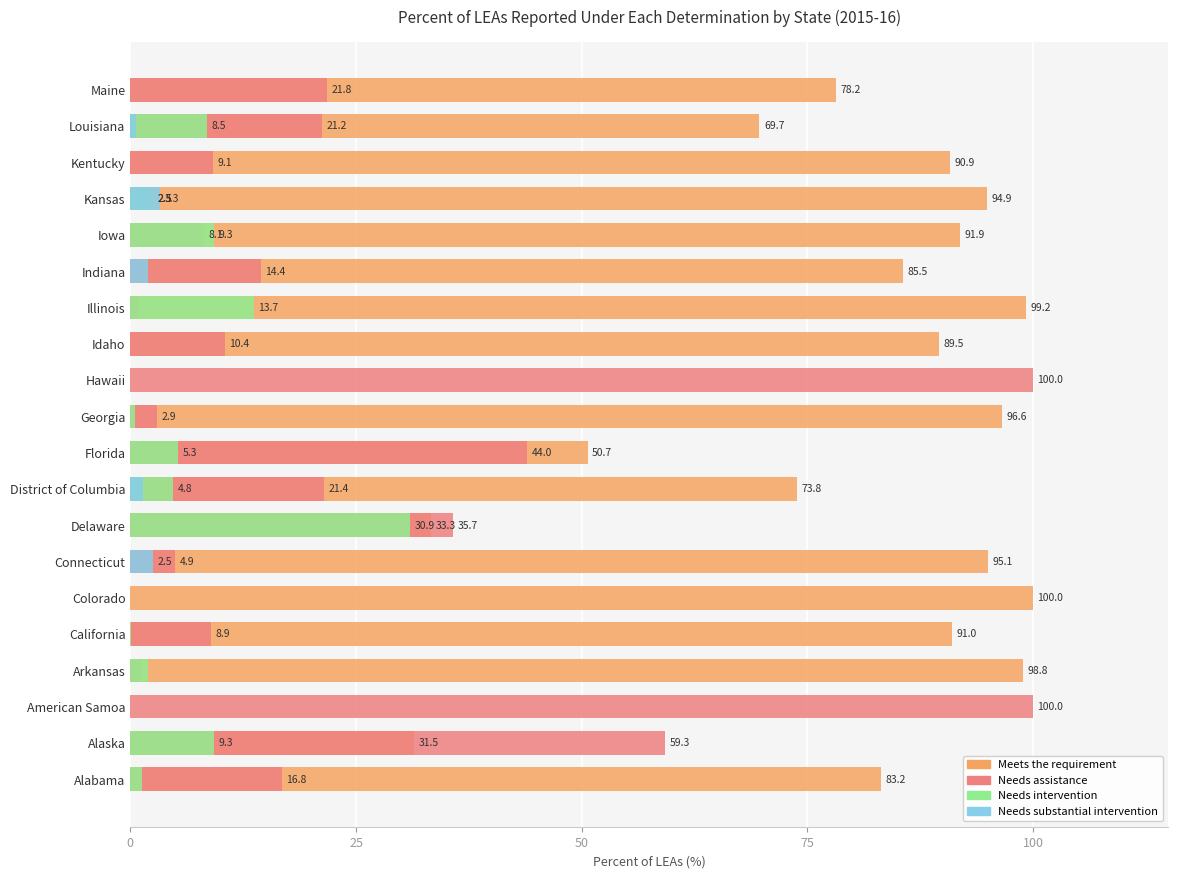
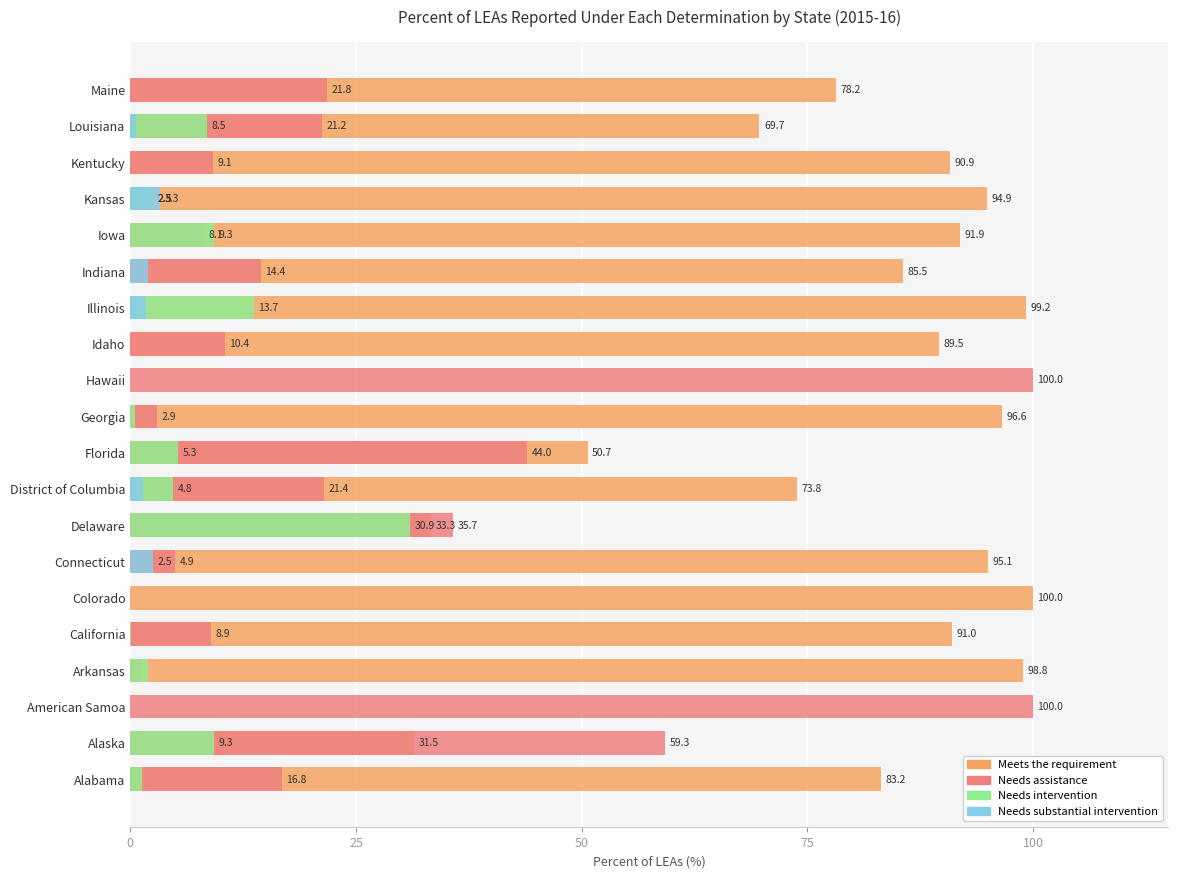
  {
    "Needs intervention": {
      "Maine": 0,
      "Kentucky": 0,
      "Indiana": 0,
      "Idaho": 0,
      "Hawaii": 0,
      "Connecticut": 0,
      "Colorado": 0,
      "American Samoa": 0
    },
    "Needs substantial intervention": {
      "Maine": 0,
      "Kentucky": 0,
      "Iowa": 0,
-     "Illinois": 0,
+     "Illinois": 2,
      "Idaho": 0,
      "Hawaii": 0,
      "Georgia": 0,
      "Florida": 0,
      "Delaware": 0,
      "Colorado": 0,
      "California": 0,
      "Arkansas": 0,
      "American Samoa": 0,
      "Alaska": 0,
      "Alabama": 0
    }
  }
